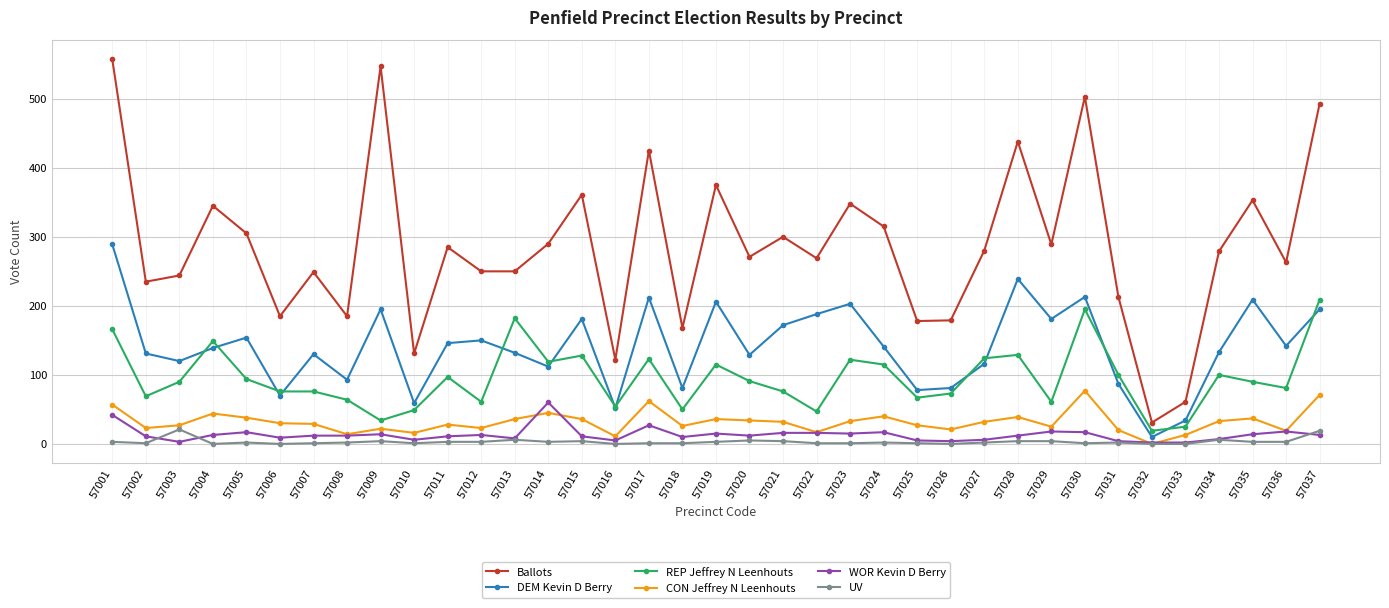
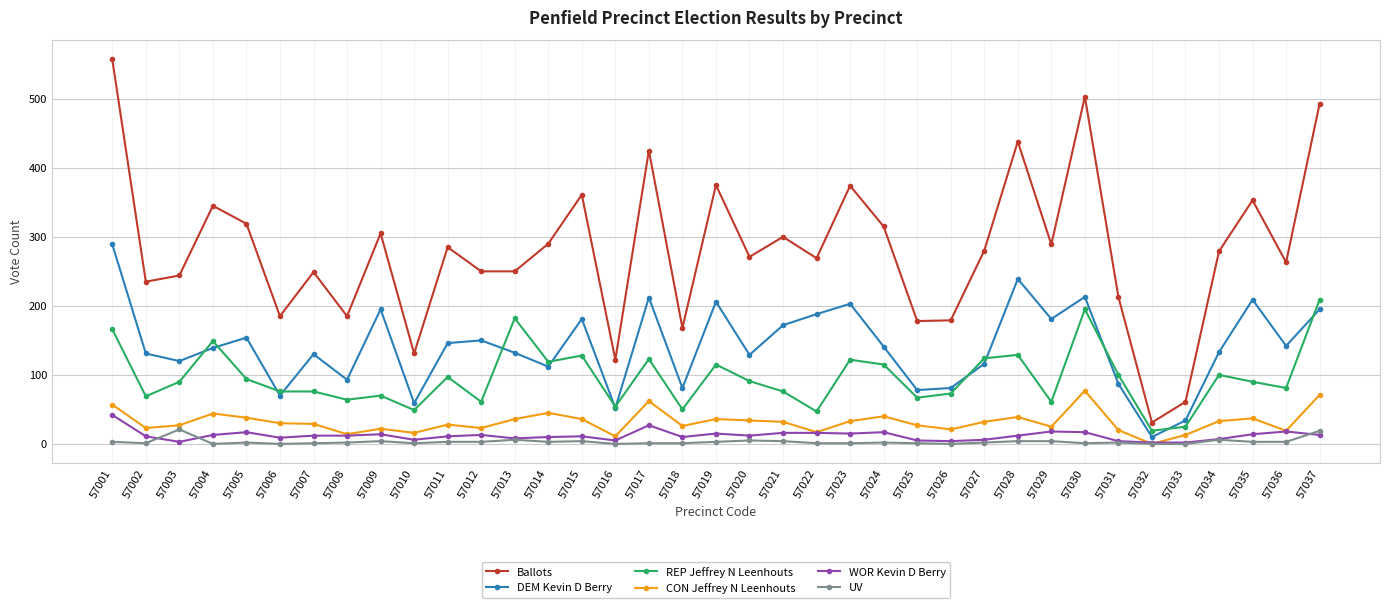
  {
    "Ballots": {
      "57001": 560,
      "57002": 240,
      "57003": 240,
      "57004": 350,
-     "57005": 310,
+     "57005": 320,
      "57006": 190,
      "57007": 250,
      "57008": 190,
-     "57009": 550,
+     "57009": 310,
      "57010": 130,
      "57011": 290,
      "57012": 250,
      "57013": 250,
      "57014": 290,
      "57015": 360,
      "57016": 120,
      "57017": 430,
      "57018": 170,
      "57019": 380,
      "57020": 270,
      "57021": 300,
      "57022": 270,
-     "57023": 350,
+     "57023": 370,
      "57024": 320,
      "57025": 180,
      "57026": 180,
      "57027": 280,
      "57028": 440,
      "57029": 290,
      "57030": 500,
      "57031": 210,
      "57032": 30,
      "57033": 60,
      "57034": 280,
      "57035": 350,
      "57036": 260,
      "57037": 490
    },
    "REP Jeffrey N Leenhouts": {
      "57001": 170,
      "57002": 70,
      "57003": 90,
      "57004": 150,
      "57005": 90,
      "57006": 80,
      "57007": 80,
      "57008": 60,
-     "57009": 30,
+     "57009": 70,
      "57010": 50,
      "57011": 100,
      "57012": 60,
      "57013": 180,
      "57014": 120,
      "57015": 130,
      "57017": 120,
      "57018": 50,
      "57019": 120,
      "57020": 90,
      "57021": 80,
      "57022": 50,
      "57023": 120,
      "57024": 120,
      "57025": 70,
      "57026": 70,
      "57027": 120,
      "57028": 130,
      "57029": 60,
      "57030": 200,
      "57031": 100,
      "57032": 20,
      "57033": 30,
      "57034": 100,
      "57035": 90,
      "57036": 80,
      "57037": 210
    },
    "WOR Kevin D Berry": {
      "57001": 40,
      "57002": 10,
      "57003": 0,
      "57004": 10,
      "57005": 20,
      "57006": 10,
      "57007": 10,
      "57009": 10,
      "57010": 10,
      "57011": 10,
      "57012": 10,
-     "57014": 60,
+     "57014": 10,
      "57015": 10,
      "57016": 10,
      "57017": 30,
      "57018": 10,
      "57019": 20,
      "57020": 10,
      "57021": 20,
      "57023": 20,
      "57024": 20,
      "57025": 10,
      "57026": 0,
      "57027": 10,
      "57028": 10,
      "57029": 20,
      "57030": 20,
      "57035": 10,
      "57037": 10
    }
  }
